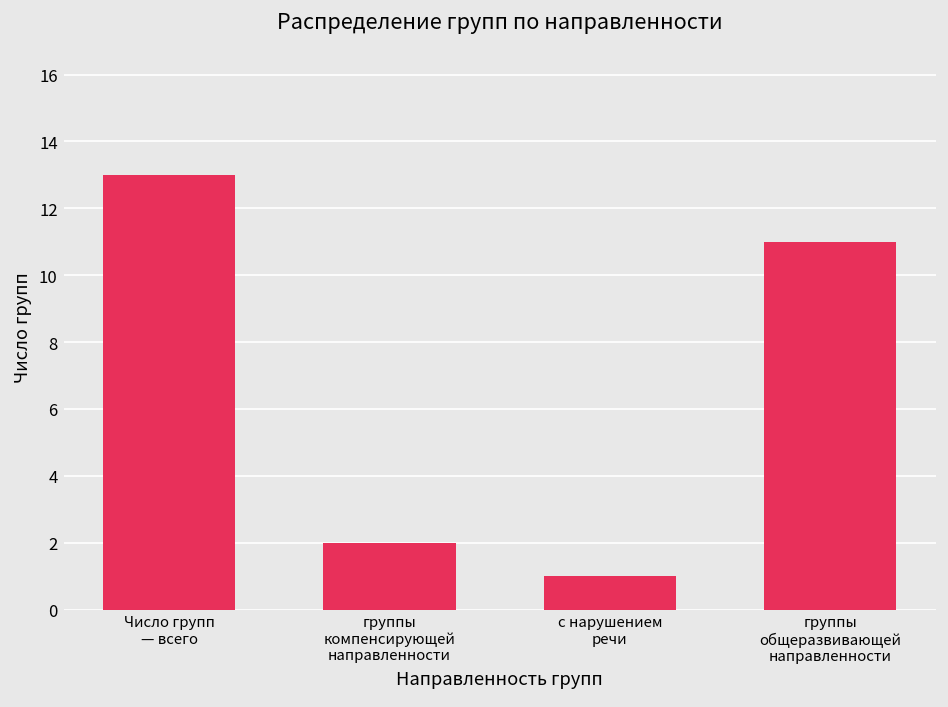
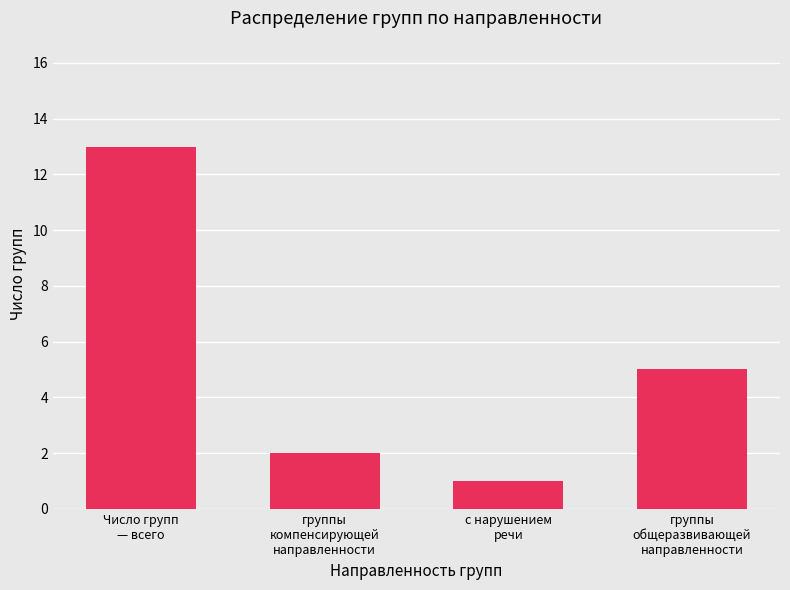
  {
    "Число групп — всего": 13,
    "группы компенсирующей направленности": 2,
    "с нарушением речи": 1,
-   "группы общеразвивающей направленности": 11
+   "группы общеразвивающей направленности": 5
  }
